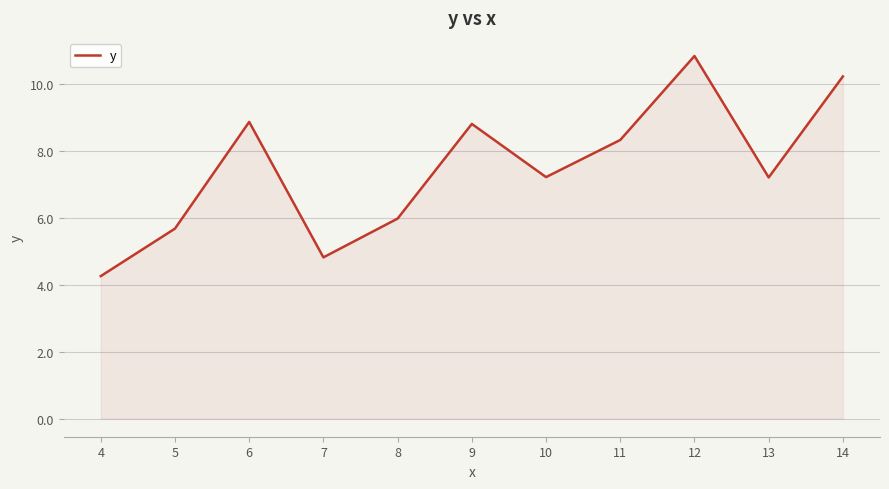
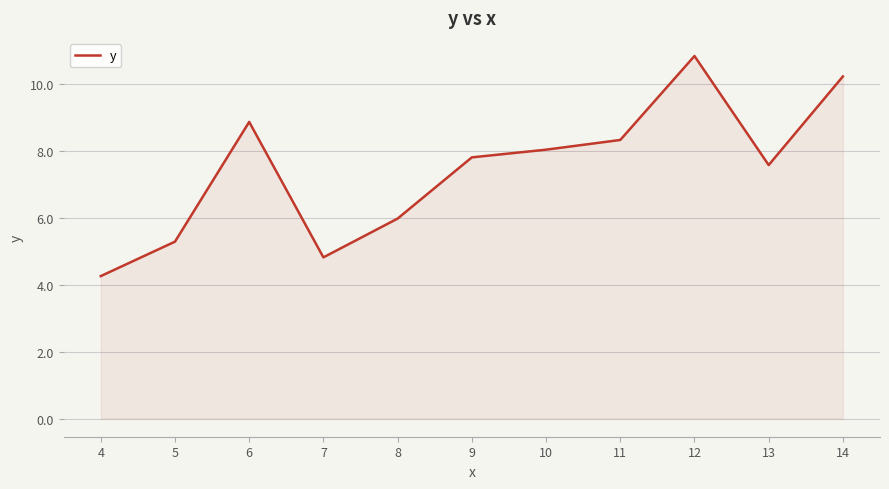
  {
    "4": 4.3,
-   "5": 5.7,
+   "5": 5.3,
    "6": 8.9,
    "7": 4.8,
    "8": 6.0,
-   "9": 8.8,
-   "10": 7.2,
+   "9": 7.8,
+   "10": 8.0,
    "11": 8.3,
    "12": 10.8,
-   "13": 7.2,
+   "13": 7.6,
    "14": 10.2
  }
